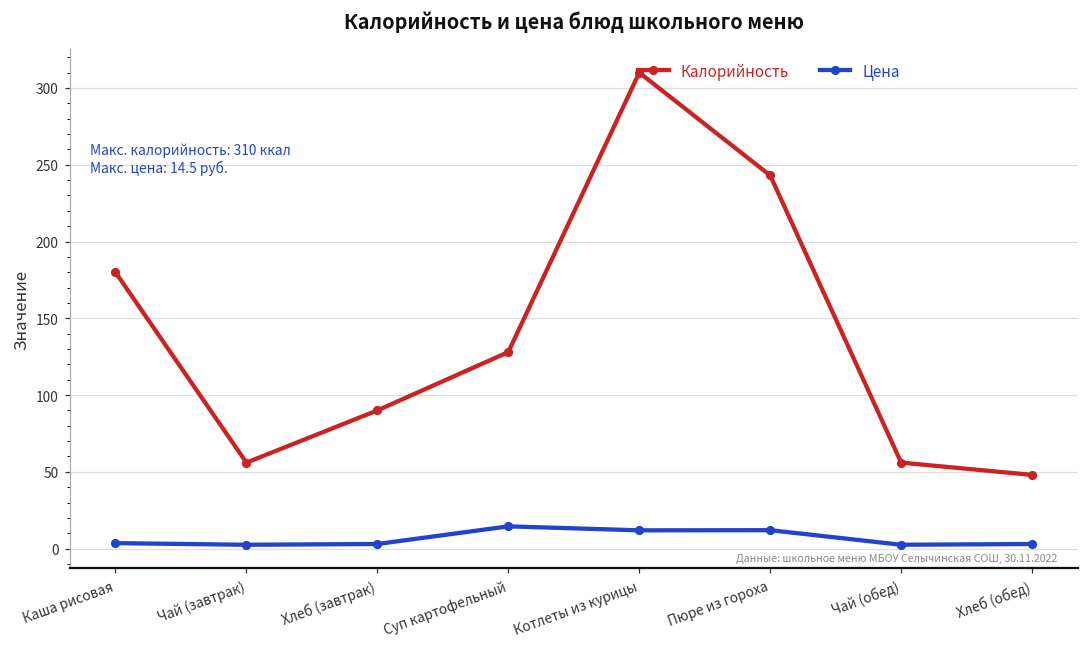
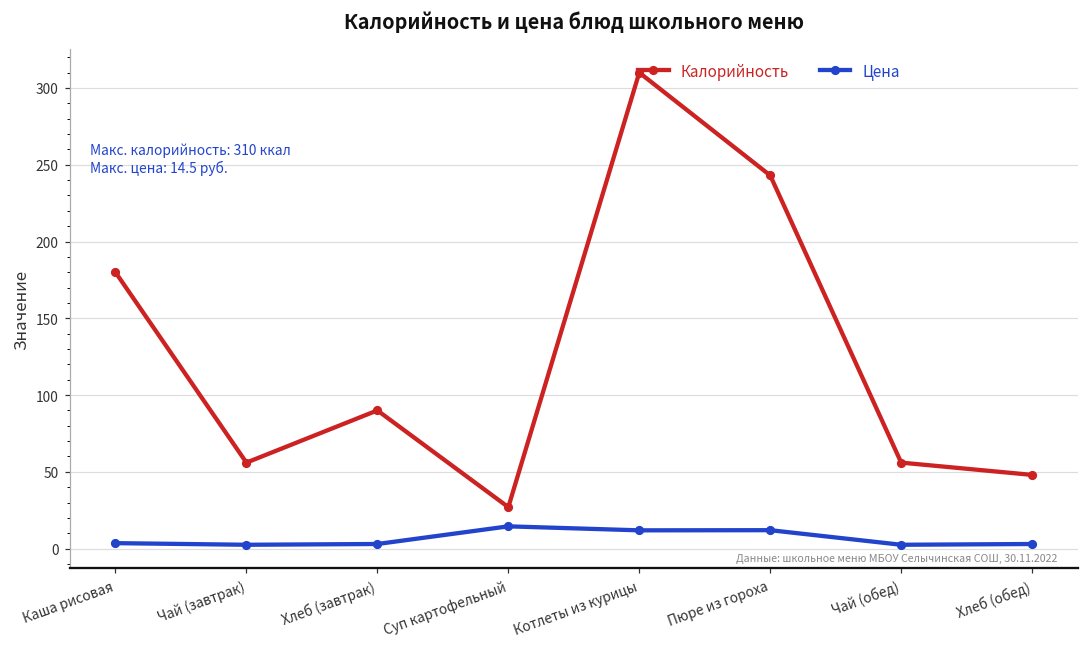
  {
    "Калорийность": {
      "Каша рисовая": 180,
      "Чай (завтрак)": 56,
      "Хлеб (завтрак)": 90,
-     "Суп картофельный": 128,
+     "Суп картофельный": 27,
      "Котлеты из курицы": 310,
      "Пюре из гороха": 243,
      "Чай (обед)": 56,
      "Хлеб (обед)": 48
    },
    "Цена": {
      "Каша рисовая": 4,
      "Чай (завтрак)": 3,
      "Хлеб (завтрак)": 3,
      "Суп картофельный": 15,
      "Котлеты из курицы": 12,
      "Пюре из гороха": 12,
      "Хлеб (обед)": 3
    }
  }
